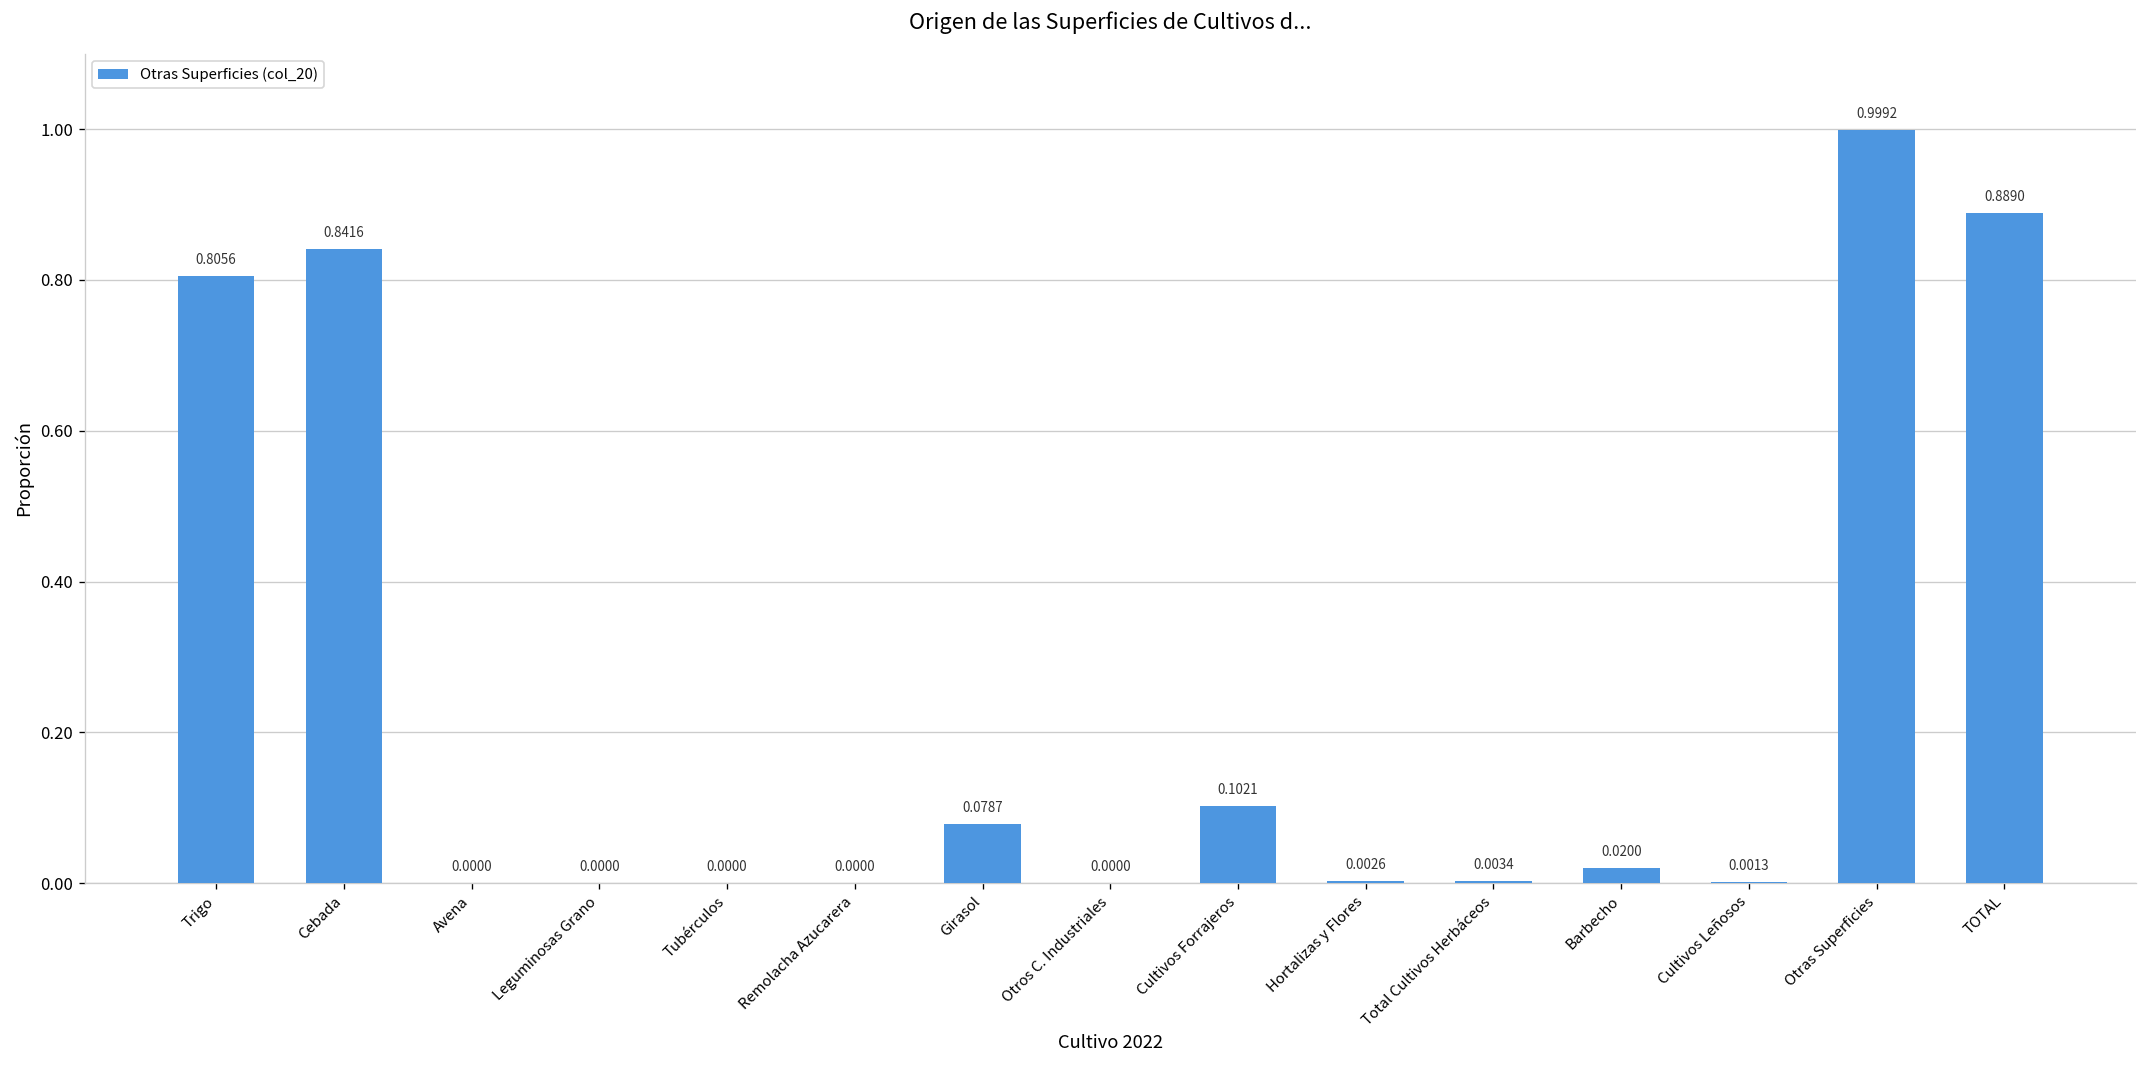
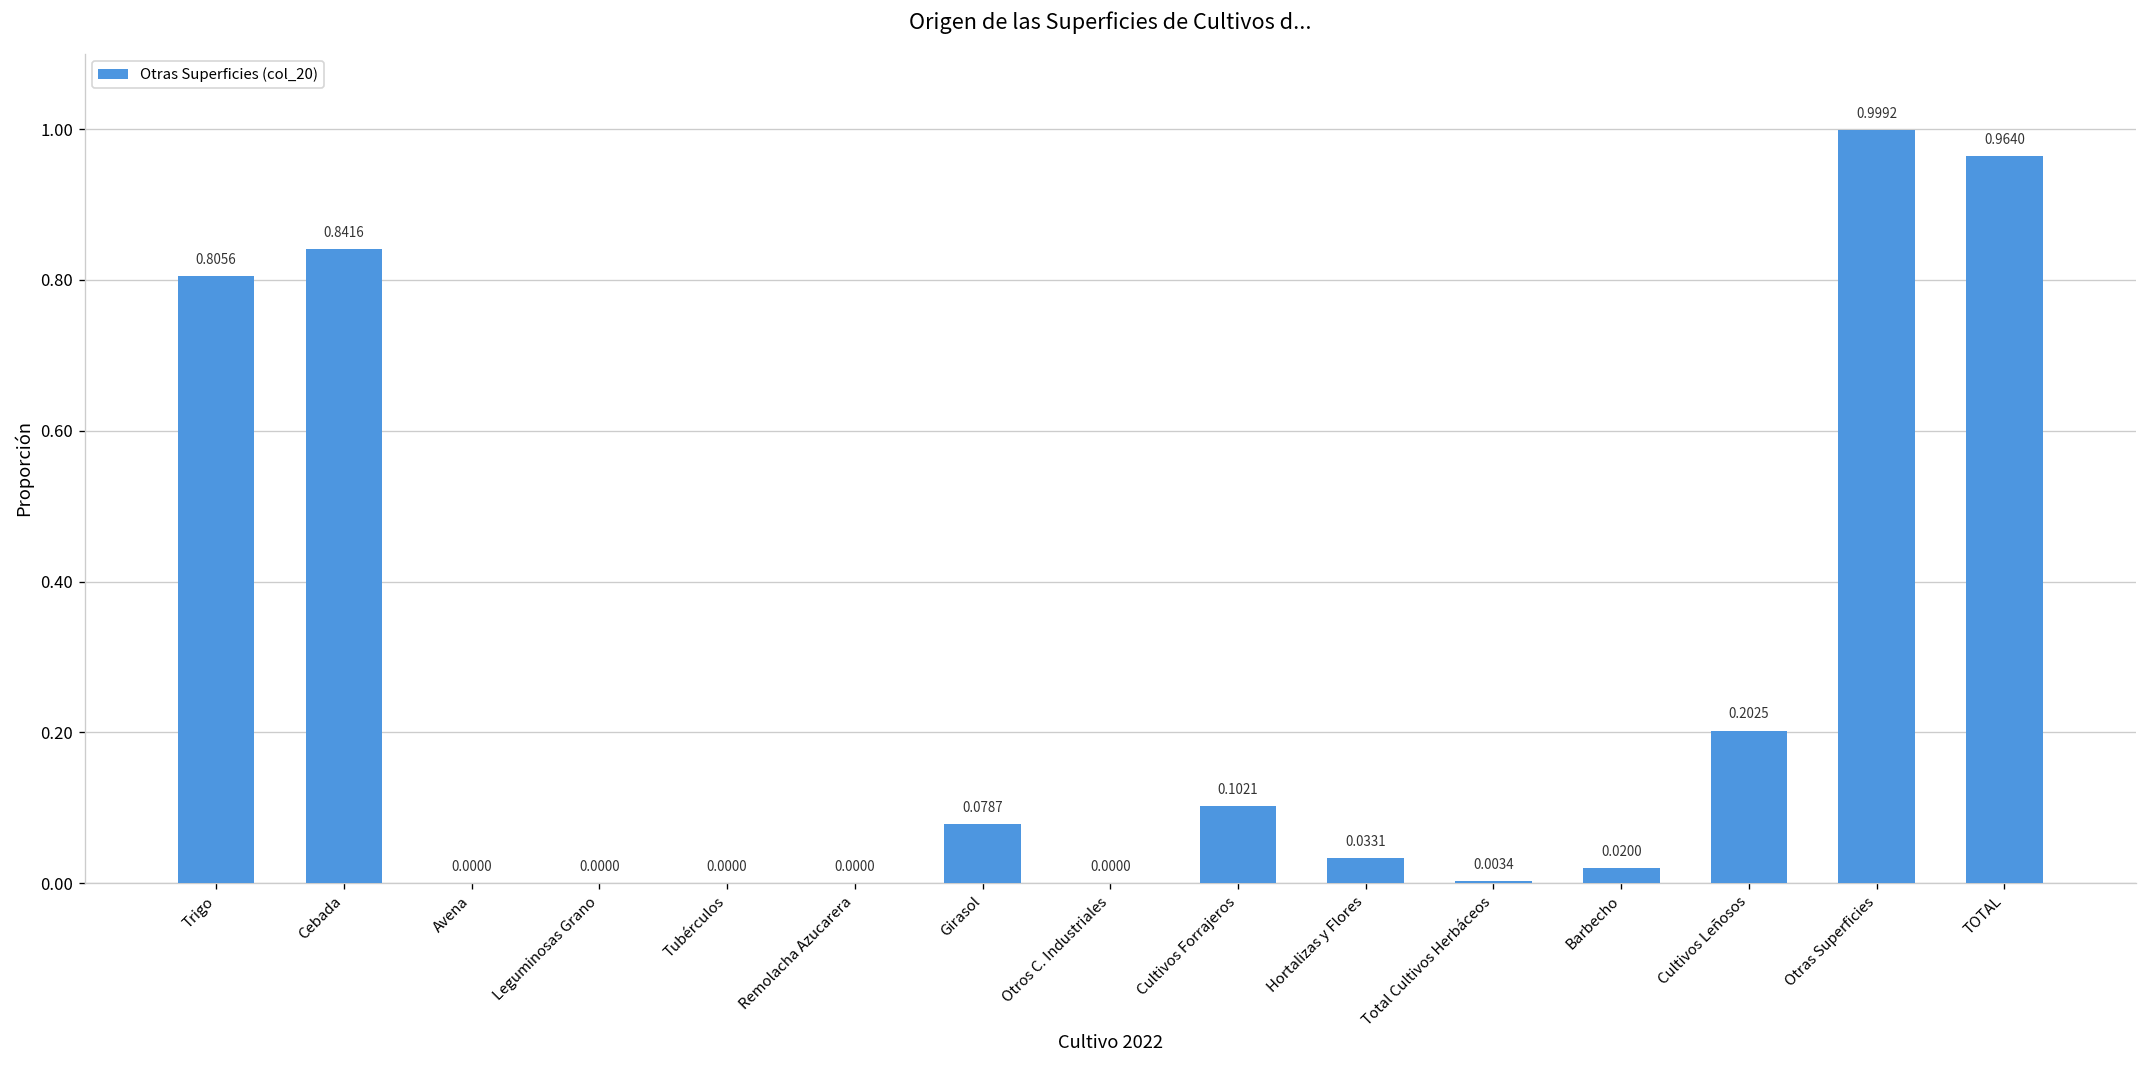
  {
    "Trigo": 0.8056,
    "Cebada": 0.8416,
    "Avena": 0.0000,
    "Leguminosas Grano": 0.0000,
    "Tubérculos": 0.0000,
    "Remolacha Azucarera": 0.0000,
    "Girasol": 0.0787,
    "Otros C. Industriales": 0.0000,
    "Cultivos Forrajeros": 0.1021,
-   "Hortalizas y Flores": 0.0026,
+   "Hortalizas y Flores": 0.0331,
    "Total Cultivos Herbáceos": 0.0034,
    "Barbecho": 0.0200,
-   "Cultivos Leñosos": 0.0013,
+   "Cultivos Leñosos": 0.2025,
    "Otras Superficies": 0.9992,
-   "TOTAL": 0.8890
+   "TOTAL": 0.9640
  }
